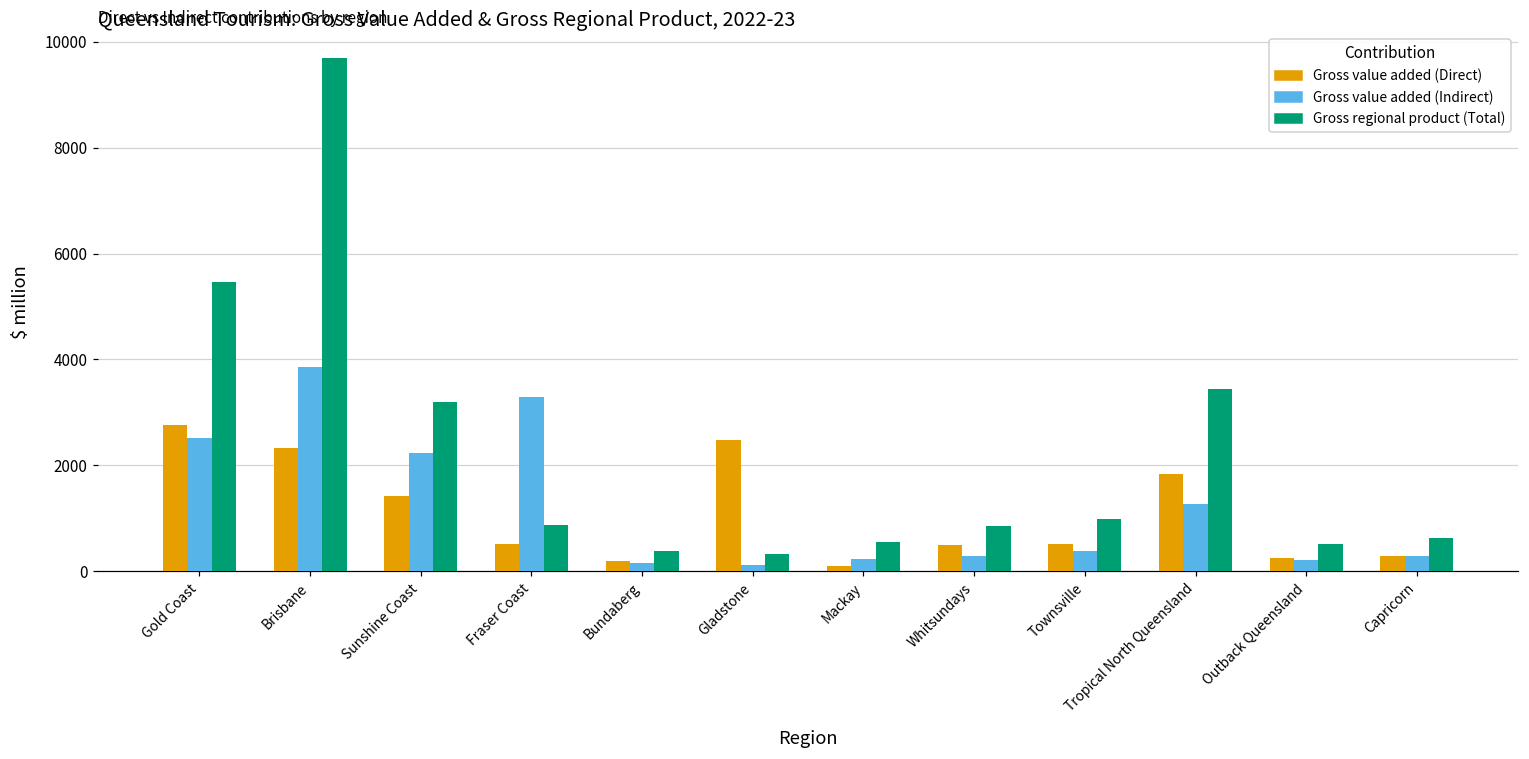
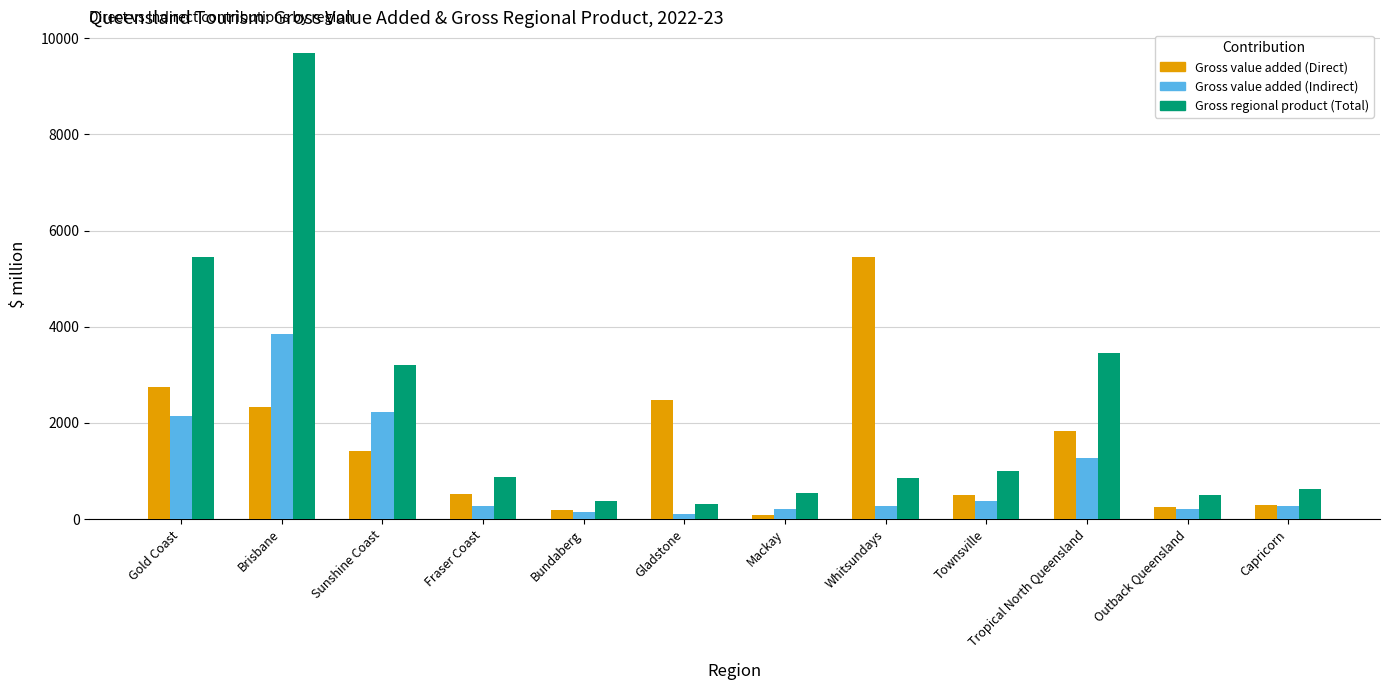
  {
    "Gross value added (Direct)": {
      "Gold Coast": 2800,
      "Brisbane": 2300,
      "Sunshine Coast": 1400,
      "Fraser Coast": 500,
      "Bundaberg": 200,
      "Gladstone": 2500,
      "Mackay": 100,
-     "Whitsundays": 500,
+     "Whitsundays": 5400,
      "Townsville": 500,
      "Tropical North Queensland": 1800,
      "Outback Queensland": 300,
      "Capricorn": 300
    },
    "Gross value added (Indirect)": {
-     "Gold Coast": 2500,
+     "Gold Coast": 2200,
      "Brisbane": 3900,
      "Sunshine Coast": 2200,
-     "Fraser Coast": 3300,
+     "Fraser Coast": 300,
      "Bundaberg": 200,
      "Gladstone": 100,
      "Mackay": 200,
      "Whitsundays": 300,
      "Townsville": 400,
      "Tropical North Queensland": 1300,
      "Outback Queensland": 200,
      "Capricorn": 300
    },
    "Gross regional product (Total)": {
      "Gold Coast": 5500,
      "Brisbane": 9700,
      "Sunshine Coast": 3200,
      "Fraser Coast": 900,
      "Bundaberg": 400,
      "Gladstone": 300,
      "Mackay": 500,
      "Whitsundays": 900,
      "Townsville": 1000,
      "Tropical North Queensland": 3400,
      "Outback Queensland": 500,
      "Capricorn": 600
    }
  }
